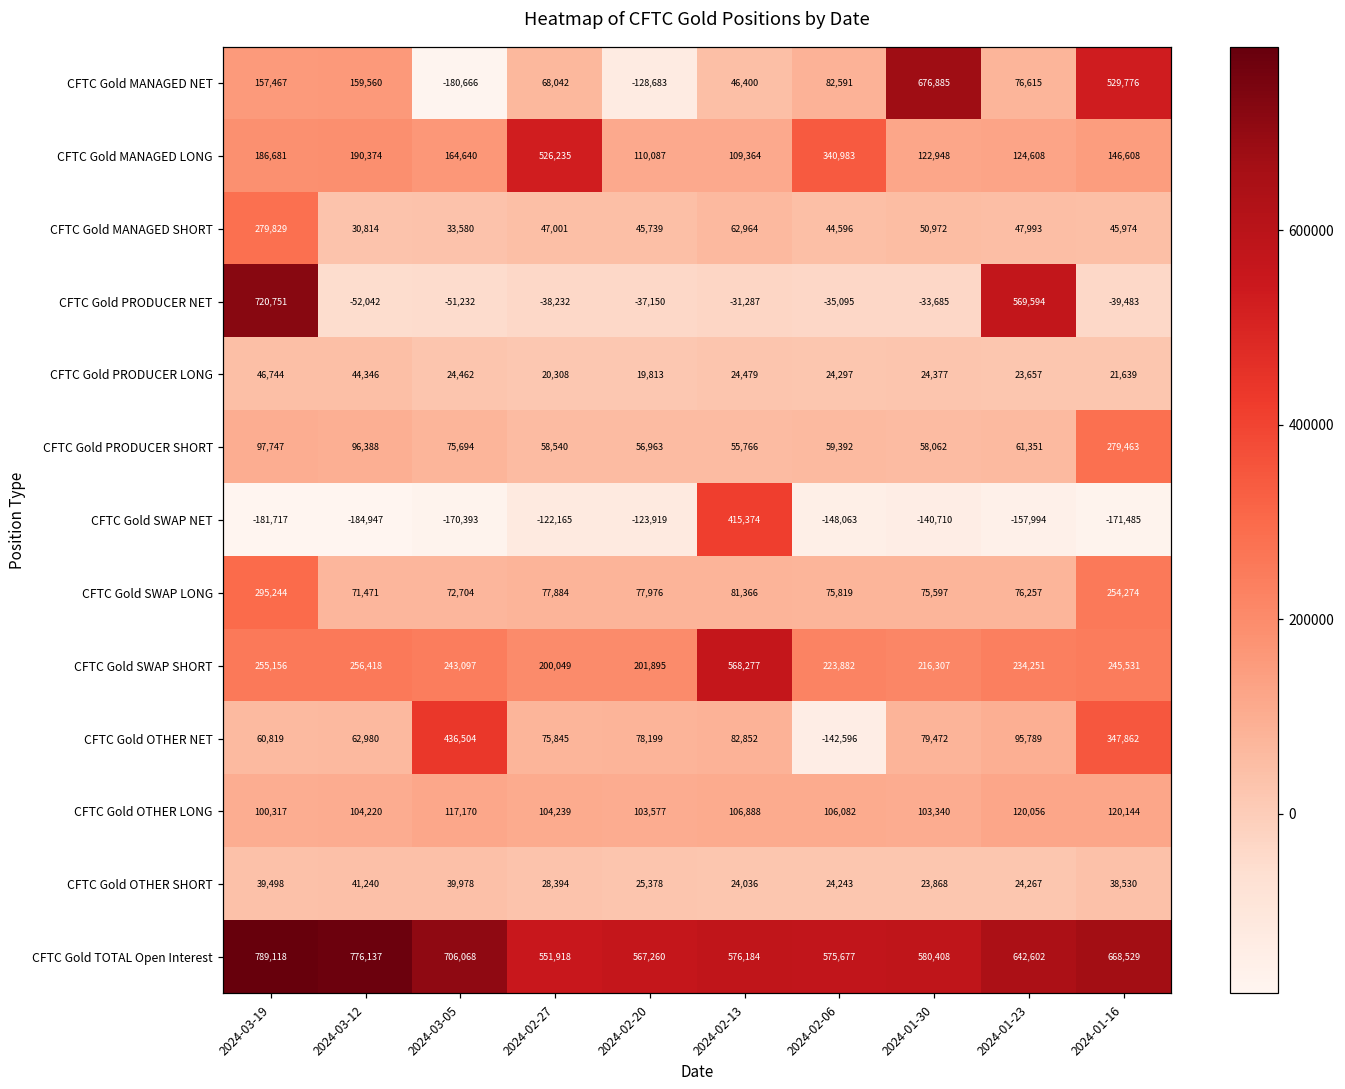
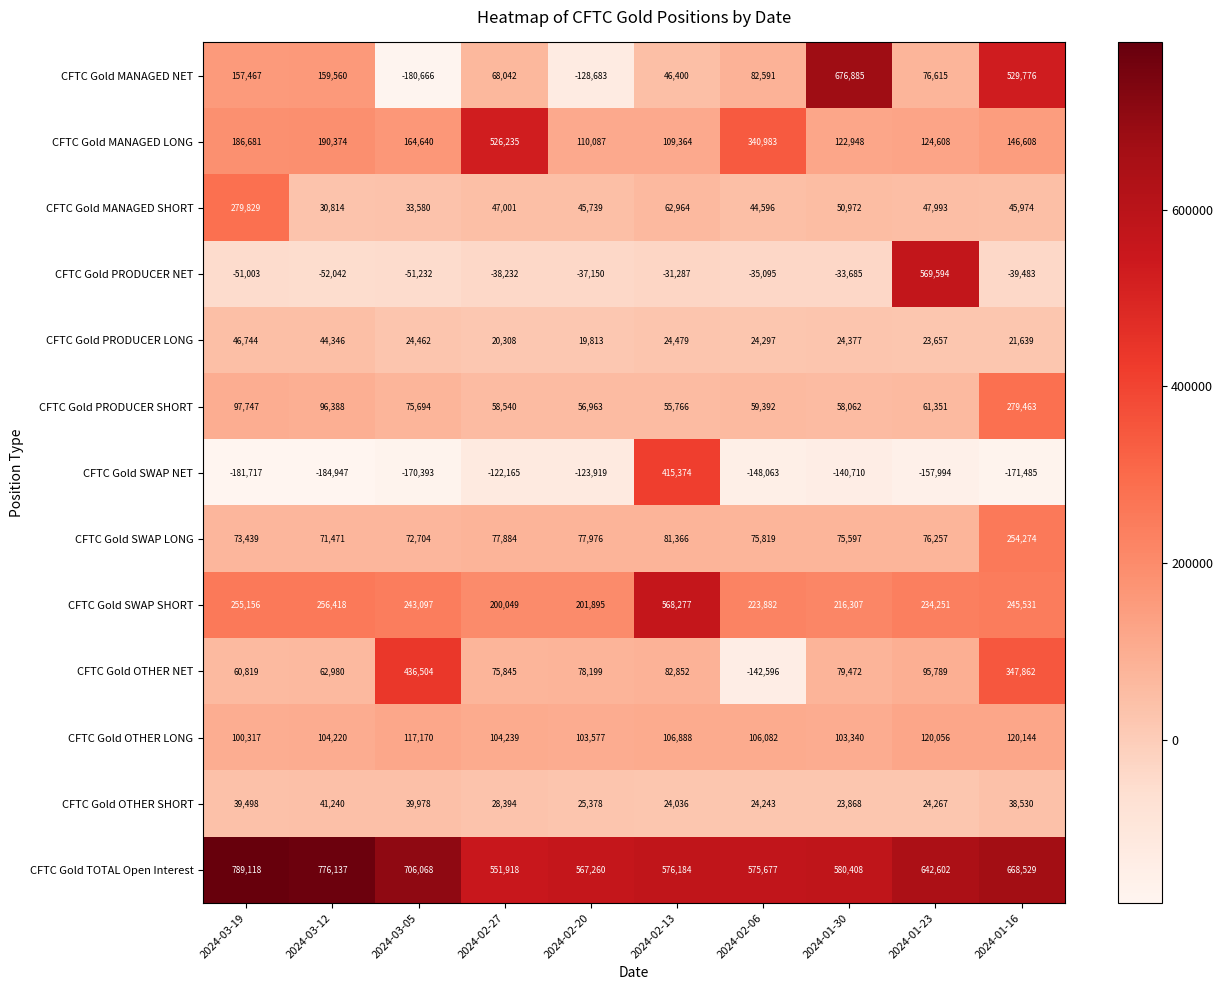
  {
    "CFTC Gold MANAGED NET": {
      "2024-03-19": "157,467",
      "2024-03-12": "159,560",
      "2024-03-05": "-180,666",
      "2024-02-27": "68,042",
      "2024-02-20": "-128,683",
      "2024-02-13": "46,400",
      "2024-02-06": "82,591",
      "2024-01-30": "676,885",
      "2024-01-23": "76,615",
      "2024-01-16": "529,776"
    },
    "CFTC Gold MANAGED LONG": {
      "2024-03-19": "186,681",
      "2024-03-12": "190,374",
      "2024-03-05": "164,640",
      "2024-02-27": "526,235",
      "2024-02-20": "110,087",
      "2024-02-13": "109,364",
      "2024-02-06": "340,983",
      "2024-01-30": "122,948",
      "2024-01-23": "124,608",
      "2024-01-16": "146,608"
    },
    "CFTC Gold MANAGED SHORT": {
      "2024-03-19": "279,829",
      "2024-03-12": "30,814",
      "2024-03-05": "33,580",
      "2024-02-27": "47,001",
      "2024-02-20": "45,739",
      "2024-02-13": "62,964",
      "2024-02-06": "44,596",
      "2024-01-30": "50,972",
      "2024-01-23": "47,993",
      "2024-01-16": "45,974"
    },
    "CFTC Gold PRODUCER NET": {
-     "2024-03-19": "720,751",
+     "2024-03-19": "-51,003",
      "2024-03-12": "-52,042",
      "2024-03-05": "-51,232",
      "2024-02-27": "-38,232",
      "2024-02-20": "-37,150",
      "2024-02-13": "-31,287",
      "2024-02-06": "-35,095",
      "2024-01-30": "-33,685",
      "2024-01-23": "569,594",
      "2024-01-16": "-39,483"
    },
    "CFTC Gold PRODUCER LONG": {
      "2024-03-19": "46,744",
      "2024-03-12": "44,346",
      "2024-03-05": "24,462",
      "2024-02-27": "20,308",
      "2024-02-20": "19,813",
      "2024-02-13": "24,479",
      "2024-02-06": "24,297",
      "2024-01-30": "24,377",
      "2024-01-23": "23,657",
      "2024-01-16": "21,639"
    },
    "CFTC Gold PRODUCER SHORT": {
      "2024-03-19": "97,747",
      "2024-03-12": "96,388",
      "2024-03-05": "75,694",
      "2024-02-27": "58,540",
      "2024-02-20": "56,963",
      "2024-02-13": "55,766",
      "2024-02-06": "59,392",
      "2024-01-30": "58,062",
      "2024-01-23": "61,351",
      "2024-01-16": "279,463"
    },
    "CFTC Gold SWAP NET": {
      "2024-03-19": "-181,717",
      "2024-03-12": "-184,947",
      "2024-03-05": "-170,393",
      "2024-02-27": "-122,165",
      "2024-02-20": "-123,919",
      "2024-02-13": "415,374",
      "2024-02-06": "-148,063",
      "2024-01-30": "-140,710",
      "2024-01-23": "-157,994",
      "2024-01-16": "-171,485"
    },
    "CFTC Gold SWAP LONG": {
-     "2024-03-19": "295,244",
+     "2024-03-19": "73,439",
      "2024-03-12": "71,471",
      "2024-03-05": "72,704",
      "2024-02-27": "77,884",
      "2024-02-20": "77,976",
      "2024-02-13": "81,366",
      "2024-02-06": "75,819",
      "2024-01-30": "75,597",
      "2024-01-23": "76,257",
      "2024-01-16": "254,274"
    },
    "CFTC Gold SWAP SHORT": {
      "2024-03-19": "255,156",
      "2024-03-12": "256,418",
      "2024-03-05": "243,097",
      "2024-02-27": "200,049",
      "2024-02-20": "201,895",
      "2024-02-13": "568,277",
      "2024-02-06": "223,882",
      "2024-01-30": "216,307",
      "2024-01-23": "234,251",
      "2024-01-16": "245,531"
    },
    "CFTC Gold OTHER NET": {
      "2024-03-19": "60,819",
      "2024-03-12": "62,980",
      "2024-03-05": "436,504",
      "2024-02-27": "75,845",
      "2024-02-20": "78,199",
      "2024-02-13": "82,852",
      "2024-02-06": "-142,596",
      "2024-01-30": "79,472",
      "2024-01-23": "95,789",
      "2024-01-16": "347,862"
    },
    "CFTC Gold OTHER LONG": {
      "2024-03-19": "100,317",
      "2024-03-12": "104,220",
      "2024-03-05": "117,170",
      "2024-02-27": "104,239",
      "2024-02-20": "103,577",
      "2024-02-13": "106,888",
      "2024-02-06": "106,082",
      "2024-01-30": "103,340",
      "2024-01-23": "120,056",
      "2024-01-16": "120,144"
    },
    "CFTC Gold OTHER SHORT": {
      "2024-03-19": "39,498",
      "2024-03-12": "41,240",
      "2024-03-05": "39,978",
      "2024-02-27": "28,394",
      "2024-02-20": "25,378",
      "2024-02-13": "24,036",
      "2024-02-06": "24,243",
      "2024-01-30": "23,868",
      "2024-01-23": "24,267",
      "2024-01-16": "38,530"
    },
    "CFTC Gold TOTAL Open Interest": {
      "2024-03-19": "789,118",
      "2024-03-12": "776,137",
      "2024-03-05": "706,068",
      "2024-02-27": "551,918",
      "2024-02-20": "567,260",
      "2024-02-13": "576,184",
      "2024-02-06": "575,677",
      "2024-01-30": "580,408",
      "2024-01-23": "642,602",
      "2024-01-16": "668,529"
    }
  }
